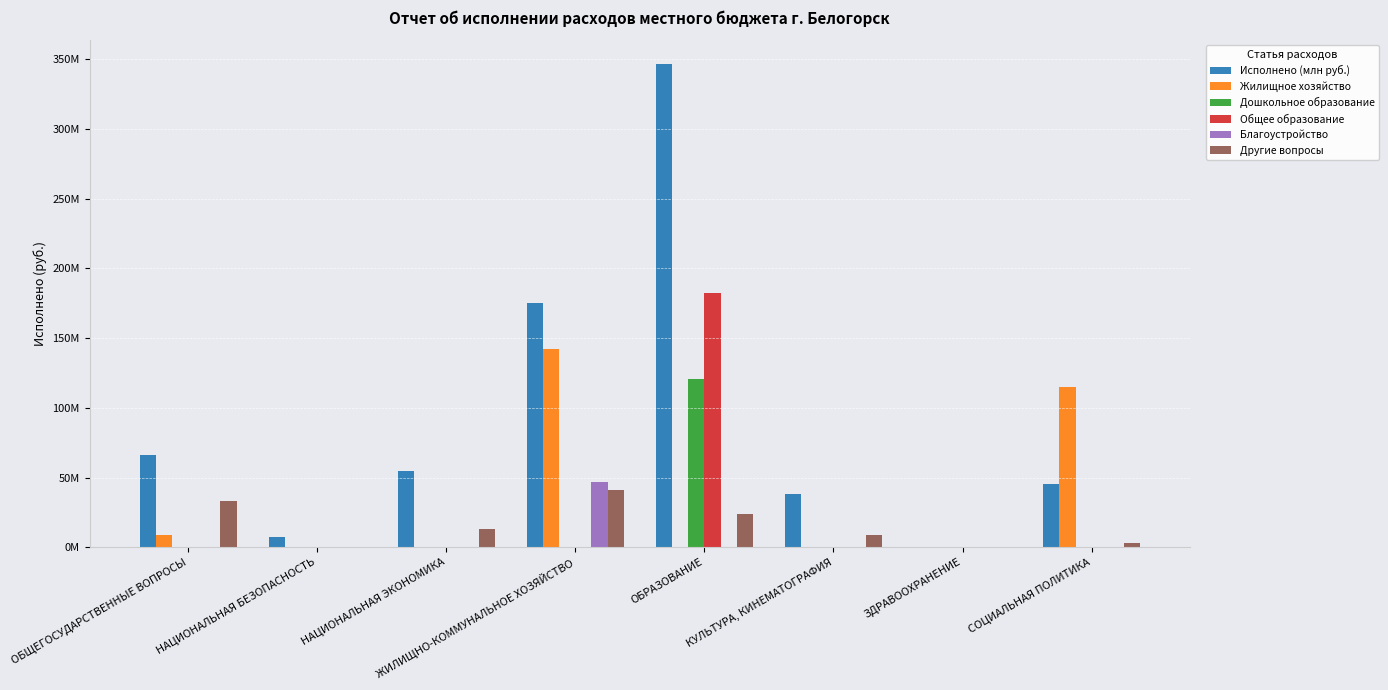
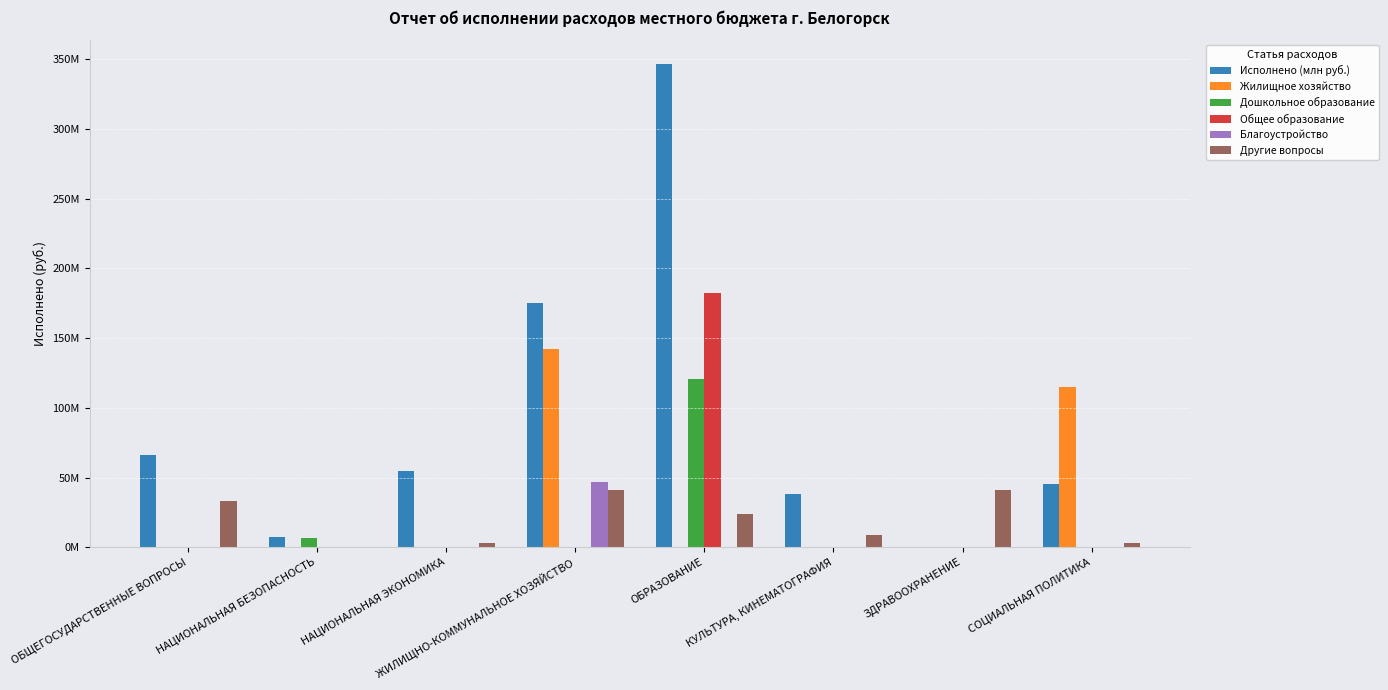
  {
    "Исполнено (млн руб.)": {
      "ОБЩЕГОСУДАРСТВЕННЫЕ ВОПРОСЫ": 67000000,
      "НАЦИОНАЛЬНАЯ БЕЗОПАСНОСТЬ": 7000000,
      "НАЦИОНАЛЬНАЯ ЭКОНОМИКА": 55000000,
      "ЖИЛИЩНО-КОММУНАЛЬНОЕ ХОЗЯЙСТВО": 175000000,
      "ОБРАЗОВАНИЕ": 346000000,
      "КУЛЬТУРА, КИНЕМАТОГРАФИЯ": 38000000,
      "СОЦИАЛЬНАЯ ПОЛИТИКА": 45000000
    },
    "Жилищное хозяйство": {
-     "ОБЩЕГОСУДАРСТВЕННЫЕ ВОПРОСЫ": 9000000,
+     "ОБЩЕГОСУДАРСТВЕННЫЕ ВОПРОСЫ": 0,
      "НАЦИОНАЛЬНАЯ БЕЗОПАСНОСТЬ": 0,
      "НАЦИОНАЛЬНАЯ ЭКОНОМИКА": 0,
      "ЖИЛИЩНО-КОММУНАЛЬНОЕ ХОЗЯЙСТВО": 142000000,
      "ОБРАЗОВАНИЕ": 0,
      "КУЛЬТУРА, КИНЕМАТОГРАФИЯ": 0,
      "ЗДРАВООХРАНЕНИЕ": 0,
      "СОЦИАЛЬНАЯ ПОЛИТИКА": 115000000
    },
    "Дошкольное образование": {
      "ОБЩЕГОСУДАРСТВЕННЫЕ ВОПРОСЫ": 0,
-     "НАЦИОНАЛЬНАЯ БЕЗОПАСНОСТЬ": 0,
+     "НАЦИОНАЛЬНАЯ БЕЗОПАСНОСТЬ": 7000000,
      "НАЦИОНАЛЬНАЯ ЭКОНОМИКА": 0,
      "ЖИЛИЩНО-КОММУНАЛЬНОЕ ХОЗЯЙСТВО": 0,
      "ОБРАЗОВАНИЕ": 120000000,
      "КУЛЬТУРА, КИНЕМАТОГРАФИЯ": 0,
      "ЗДРАВООХРАНЕНИЕ": 0,
      "СОЦИАЛЬНАЯ ПОЛИТИКА": 0
    },
    "Общее образование": {
      "ОБЩЕГОСУДАРСТВЕННЫЕ ВОПРОСЫ": 0,
      "НАЦИОНАЛЬНАЯ БЕЗОПАСНОСТЬ": 0,
      "НАЦИОНАЛЬНАЯ ЭКОНОМИКА": 0,
      "ЖИЛИЩНО-КОММУНАЛЬНОЕ ХОЗЯЙСТВО": 0,
      "ОБРАЗОВАНИЕ": 182000000,
      "КУЛЬТУРА, КИНЕМАТОГРАФИЯ": 0,
      "ЗДРАВООХРАНЕНИЕ": 0,
      "СОЦИАЛЬНАЯ ПОЛИТИКА": 0
    },
    "Благоустройство": {
      "ОБЩЕГОСУДАРСТВЕННЫЕ ВОПРОСЫ": 0,
      "НАЦИОНАЛЬНАЯ БЕЗОПАСНОСТЬ": 0,
      "НАЦИОНАЛЬНАЯ ЭКОНОМИКА": 0,
      "ЖИЛИЩНО-КОММУНАЛЬНОЕ ХОЗЯЙСТВО": 46000000,
      "ОБРАЗОВАНИЕ": 0,
      "КУЛЬТУРА, КИНЕМАТОГРАФИЯ": 0,
      "ЗДРАВООХРАНЕНИЕ": 0,
      "СОЦИАЛЬНАЯ ПОЛИТИКА": 0
    },
    "Другие вопросы": {
      "ОБЩЕГОСУДАРСТВЕННЫЕ ВОПРОСЫ": 33000000,
      "НАЦИОНАЛЬНАЯ БЕЗОПАСНОСТЬ": 0,
-     "НАЦИОНАЛЬНАЯ ЭКОНОМИКА": 13000000,
+     "НАЦИОНАЛЬНАЯ ЭКОНОМИКА": 3000000,
      "ЖИЛИЩНО-КОММУНАЛЬНОЕ ХОЗЯЙСТВО": 41000000,
      "ОБРАЗОВАНИЕ": 24000000,
      "КУЛЬТУРА, КИНЕМАТОГРАФИЯ": 9000000,
-     "ЗДРАВООХРАНЕНИЕ": 0,
+     "ЗДРАВООХРАНЕНИЕ": 41000000,
      "СОЦИАЛЬНАЯ ПОЛИТИКА": 3000000
    }
  }
